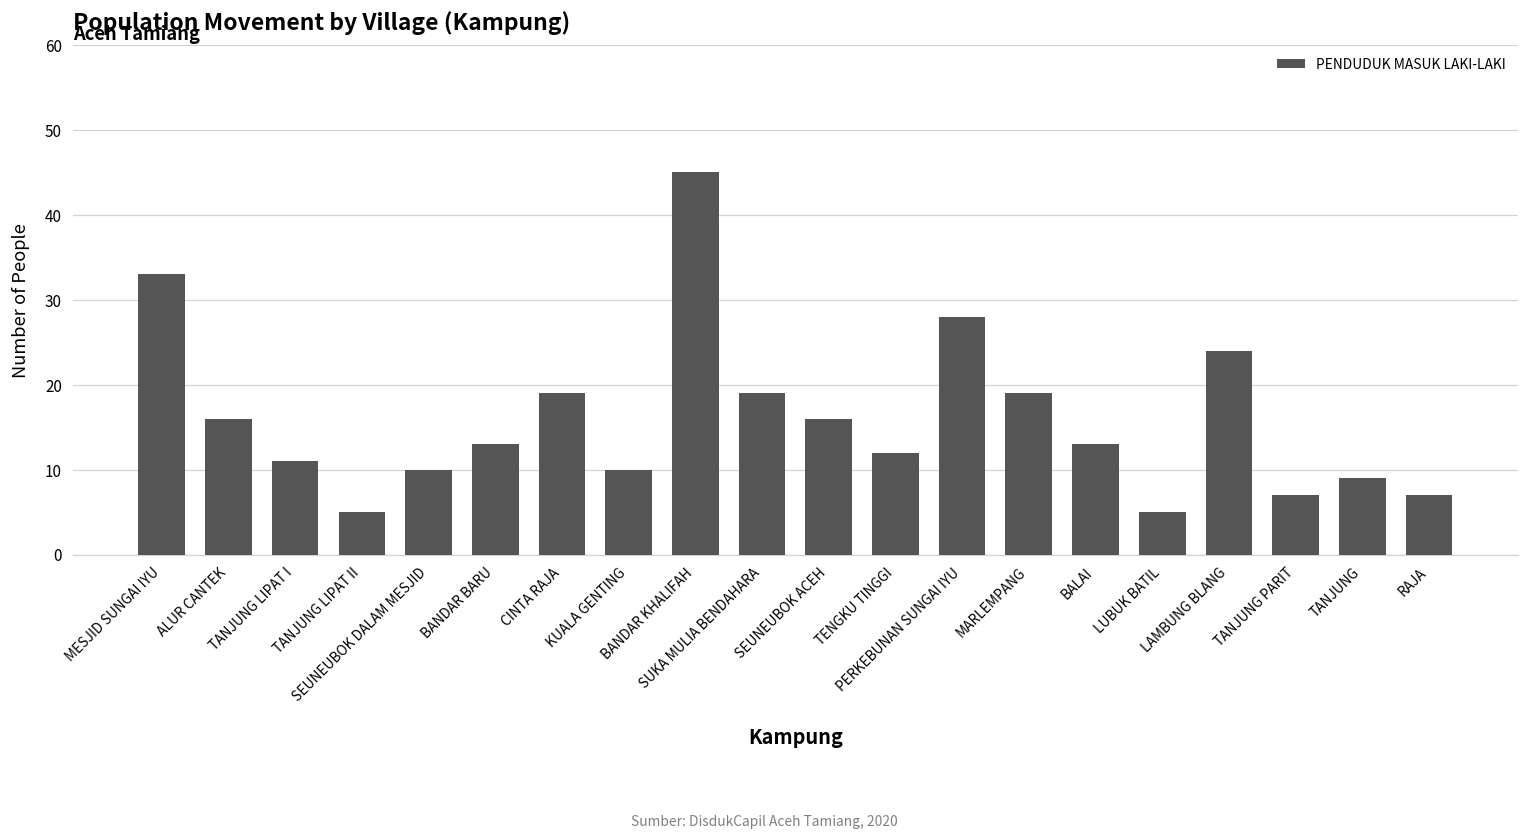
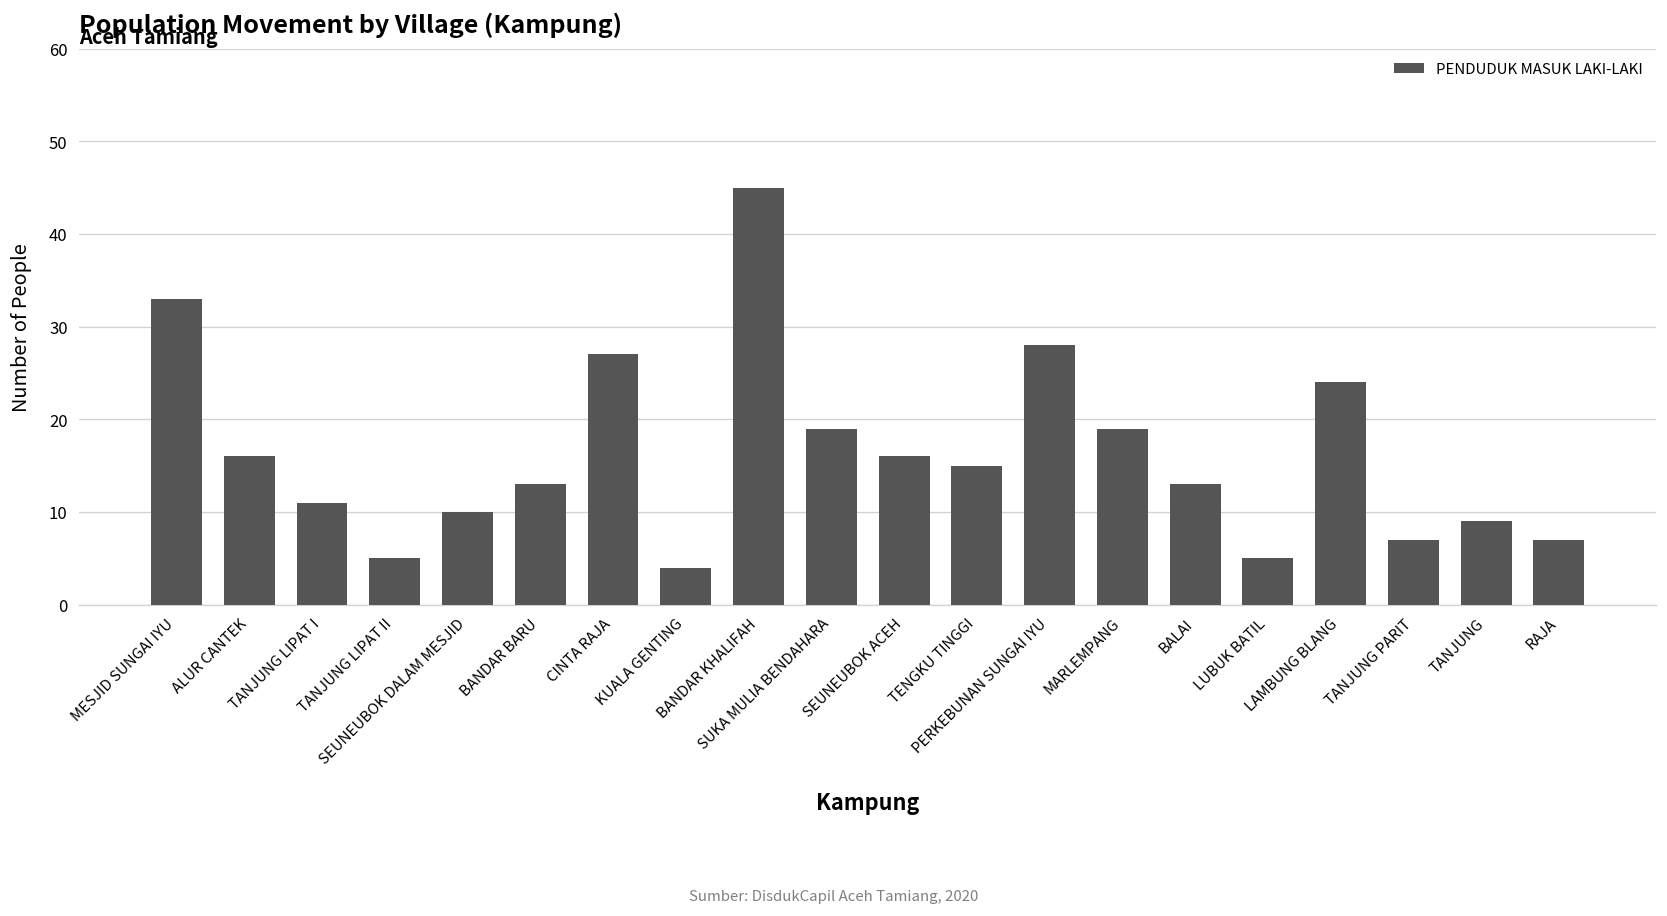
  {
    "MESJID SUNGAI IYU": 33,
    "ALUR CANTEK": 16,
    "TANJUNG LIPAT I": 11,
    "TANJUNG LIPAT II": 5,
    "SEUNEUBOK DALAM MESJID": 10,
    "BANDAR BARU": 13,
-   "CINTA RAJA": 19,
-   "KUALA GENTING": 10,
+   "CINTA RAJA": 27,
+   "KUALA GENTING": 4,
    "BANDAR KHALIFAH": 45,
    "SUKA MULIA BENDAHARA": 19,
    "SEUNEUBOK ACEH": 16,
-   "TENGKU TINGGI": 12,
+   "TENGKU TINGGI": 15,
    "PERKEBUNAN SUNGAI IYU": 28,
    "MARLEMPANG": 19,
    "BALAI": 13,
    "LUBUK BATIL": 5,
    "LAMBUNG BLANG": 24,
    "TANJUNG PARIT": 7,
    "TANJUNG": 9,
    "RAJA": 7
  }
